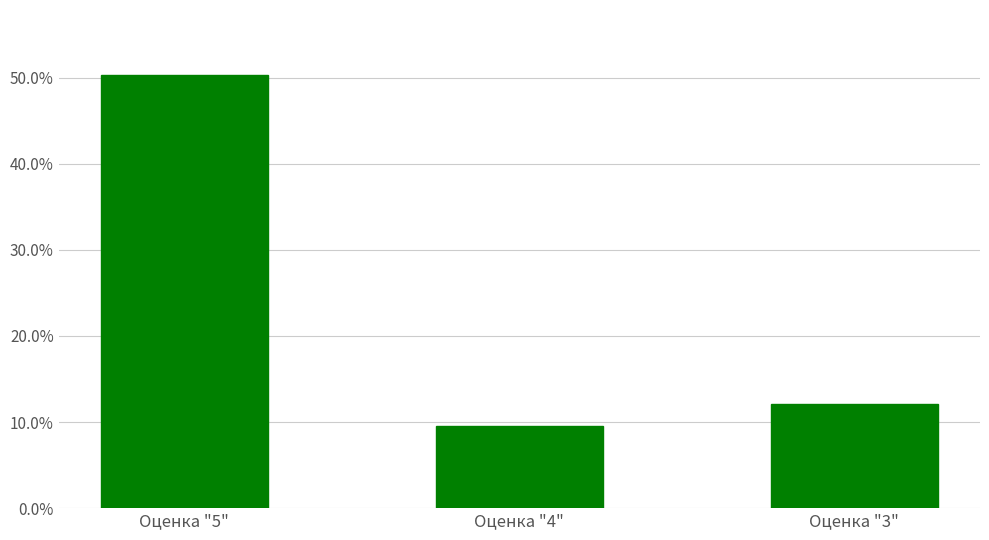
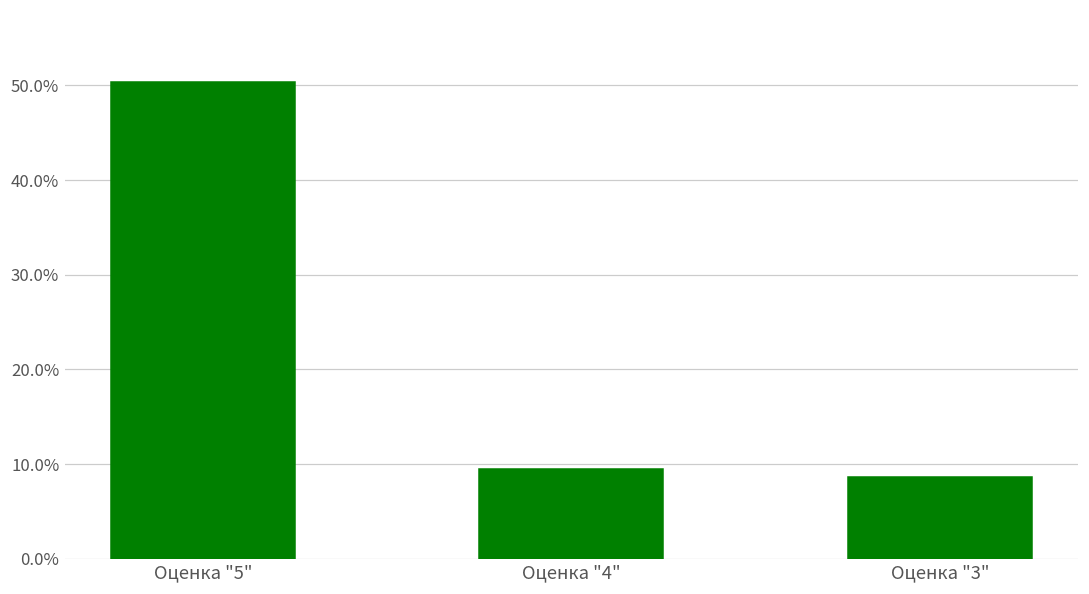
  {
    "Оценка \"5\"": "50%",
    "Оценка \"4\"": "10%",
-   "Оценка \"3\"": "12%"
+   "Оценка \"3\"": "9%"
  }
